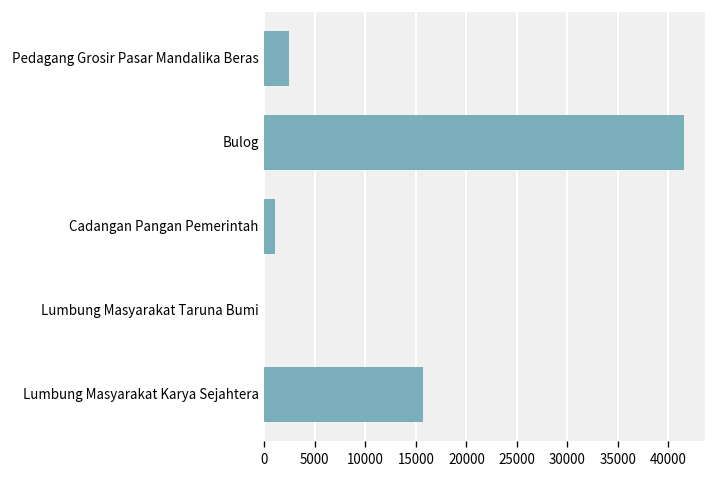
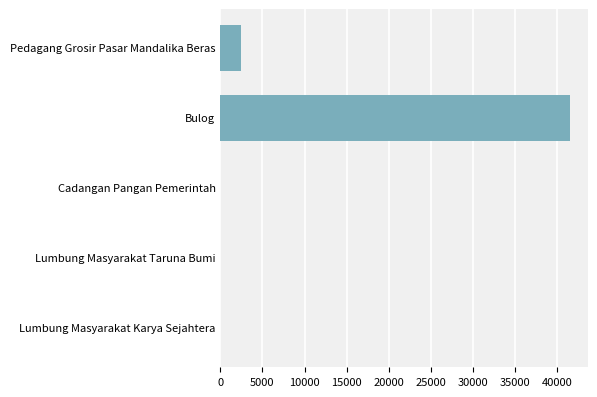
  {
    "Pedagang Grosir Pasar Mandalika Beras": 2000,
    "Bulog": 42000,
-   "Cadangan Pangan Pemerintah": 1000,
+   "Cadangan Pangan Pemerintah": 0,
    "Lumbung Masyarakat Taruna Bumi": 0,
-   "Lumbung Masyarakat Karya Sejahtera": 16000
+   "Lumbung Masyarakat Karya Sejahtera": 0
  }
